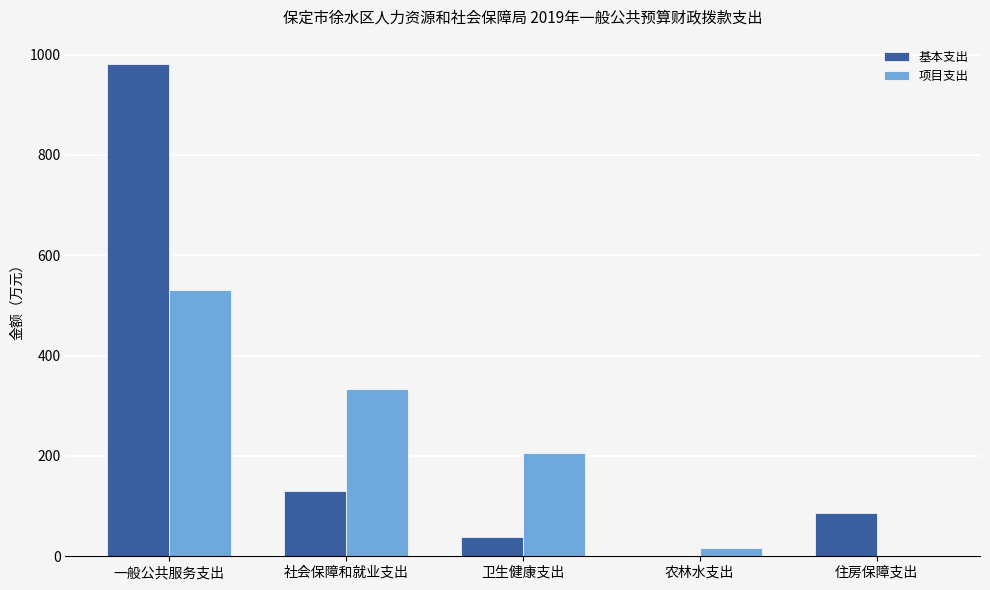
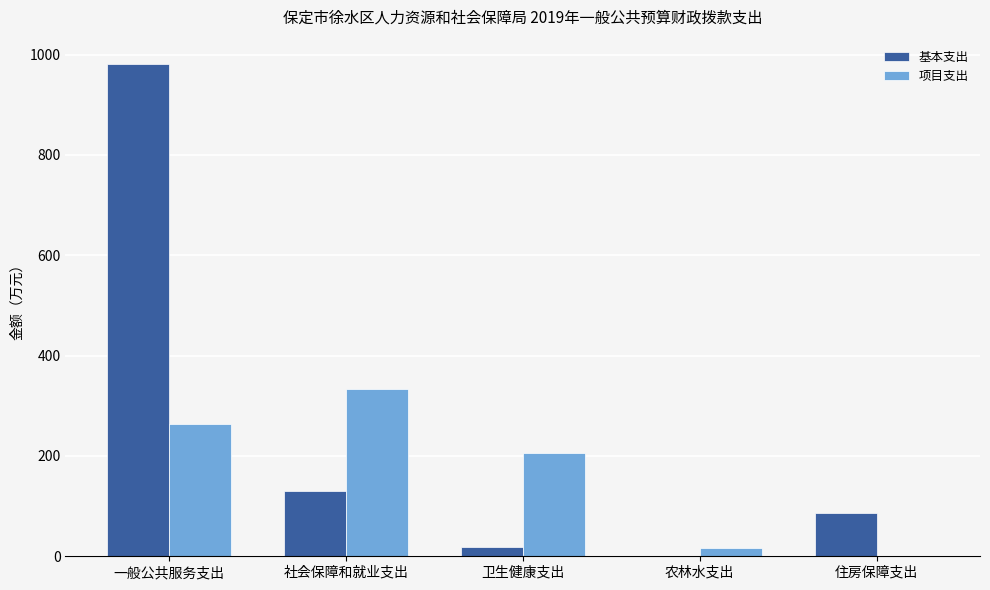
  {
    "基本支出": {
      "一般公共服务支出": 980,
      "社会保障和就业支出": 130,
-     "卫生健康支出": 40,
+     "卫生健康支出": 20,
      "农林水支出": 0,
      "住房保障支出": 90
    },
    "项目支出": {
-     "一般公共服务支出": 530,
+     "一般公共服务支出": 260,
      "社会保障和就业支出": 330,
      "卫生健康支出": 210,
      "农林水支出": 20,
      "住房保障支出": 0
    }
  }
